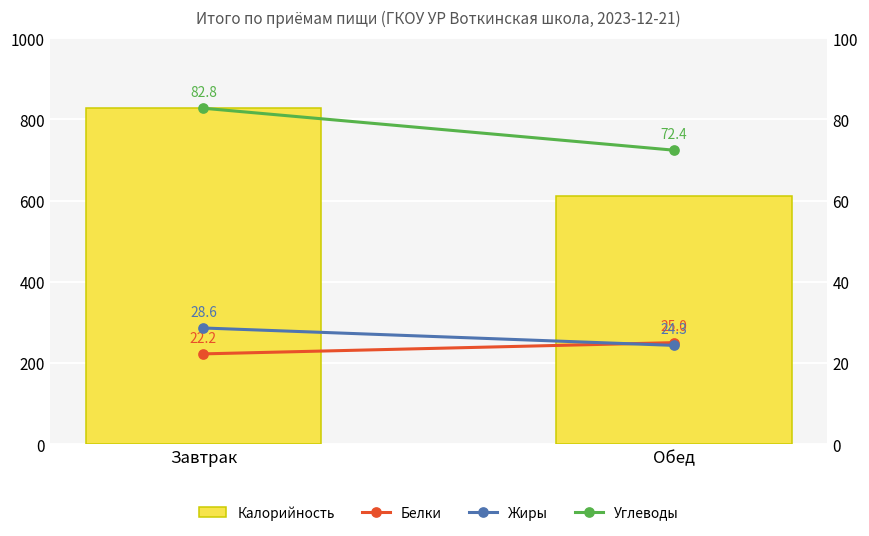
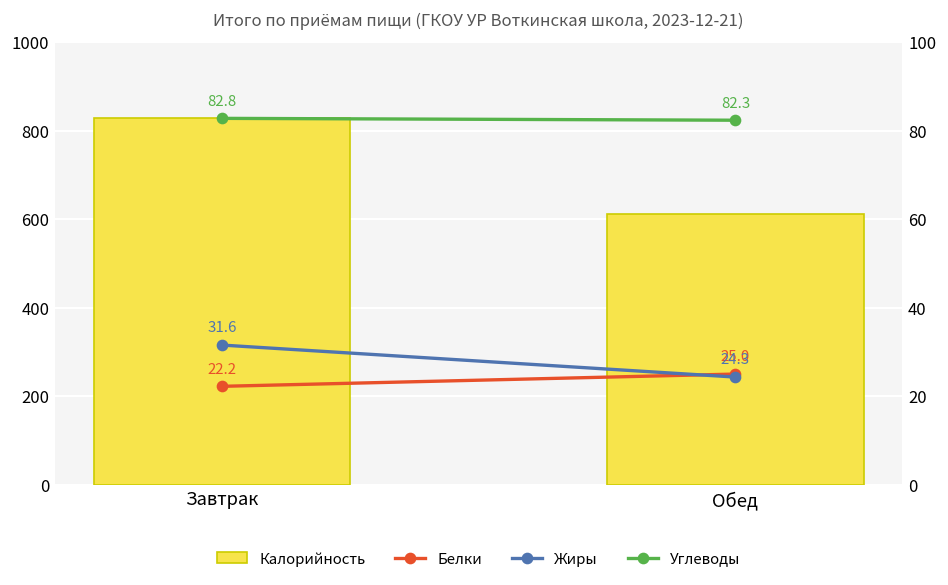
  {
    "Белки": {
      "Завтрак": 22.2
    },
    "Жиры": {
-     "Завтрак": 28.6
+     "Завтрак": 31.6
    },
    "Углеводы": {
      "Завтрак": 82.8,
-     "Обед": 72.4
+     "Обед": 82.3
    }
  }
